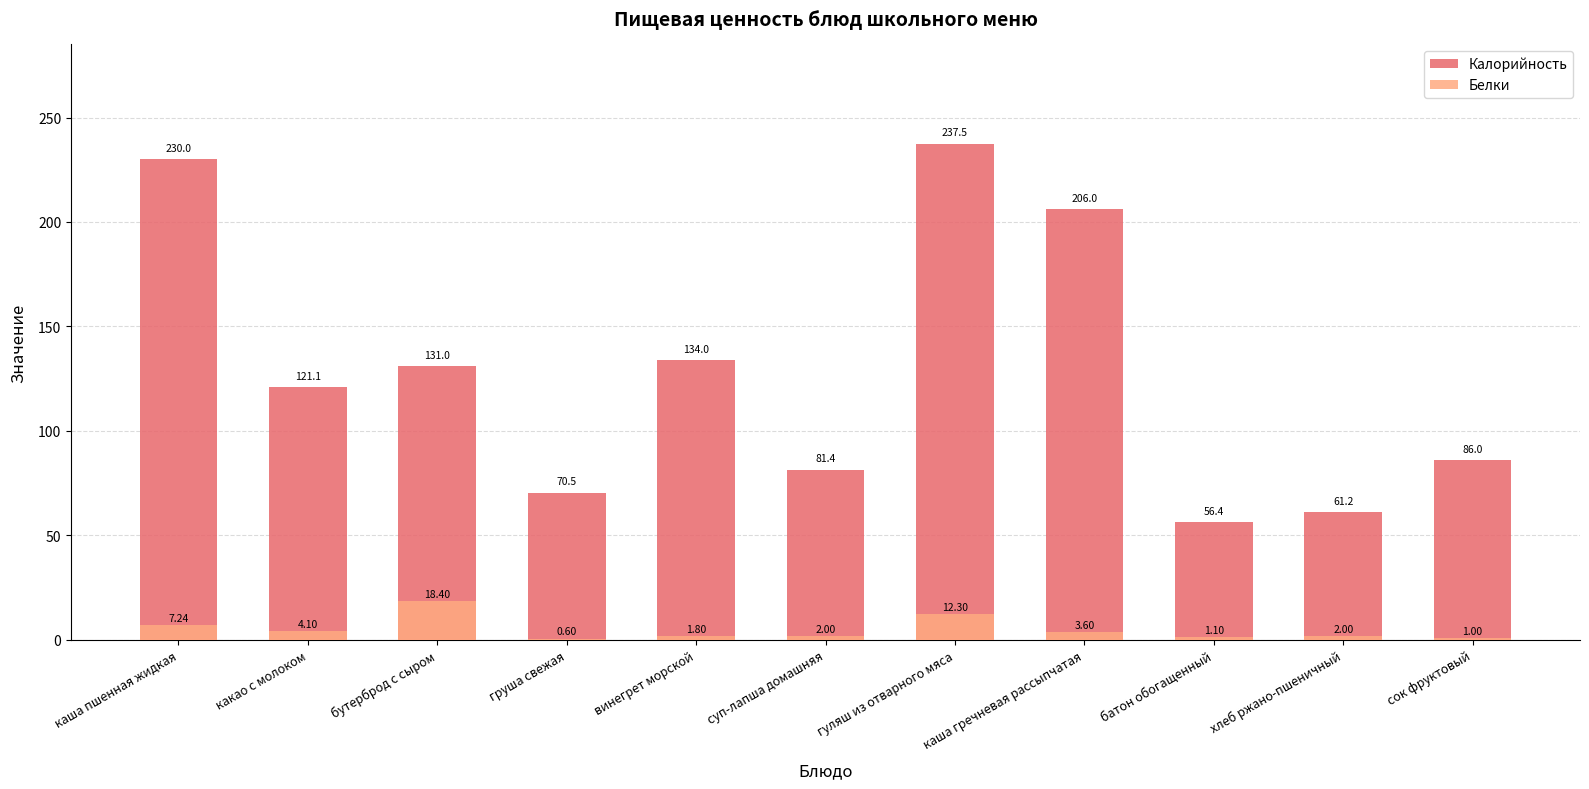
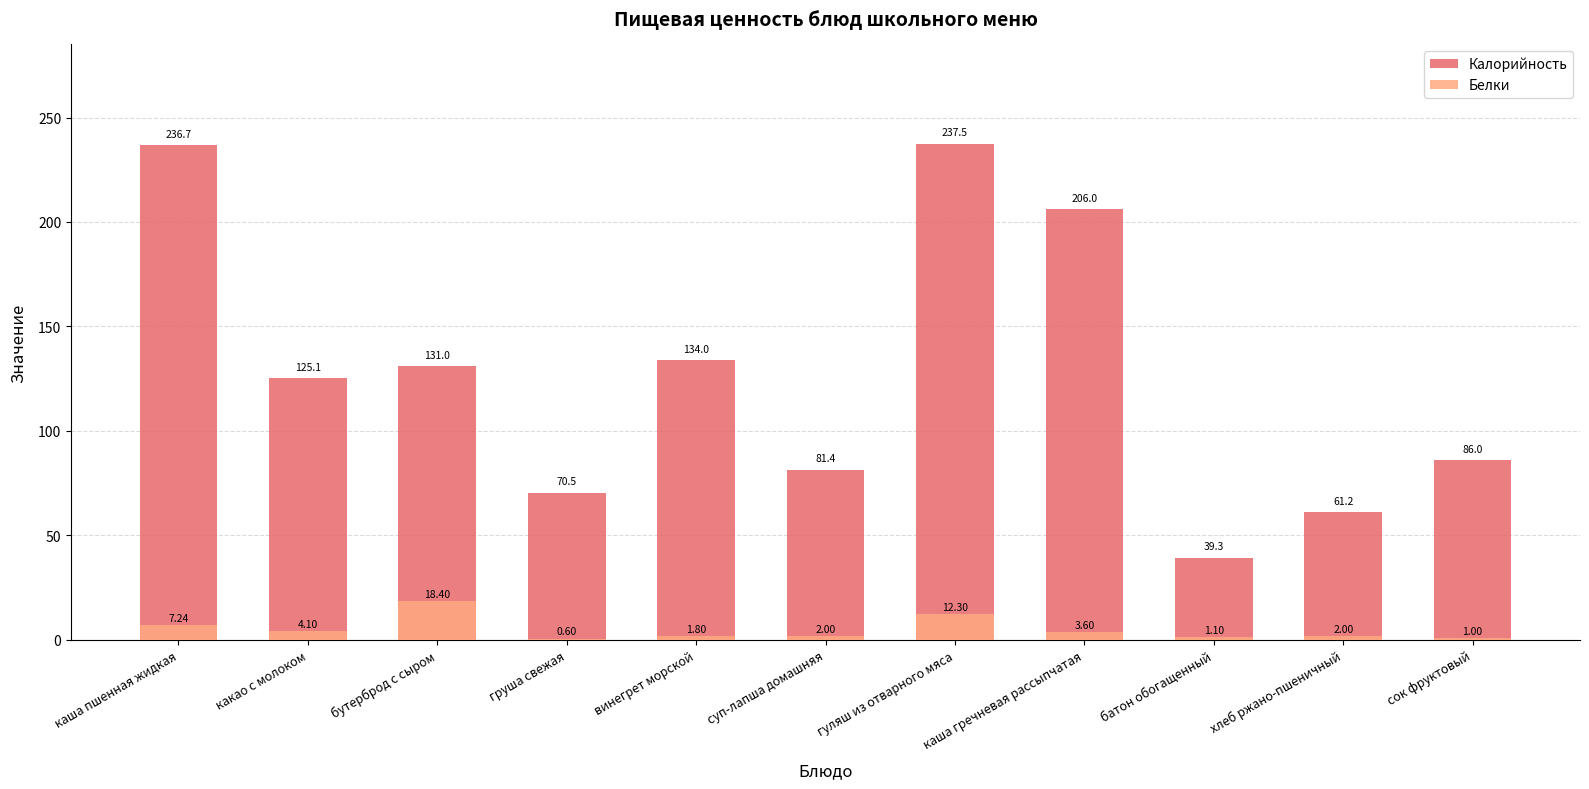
  {
    "Калорийность": {
-     "каша пшенная жидкая": 230.0,
-     "какао с молоком": 121.1,
+     "каша пшенная жидкая": 236.7,
+     "какао с молоком": 125.1,
      "бутерброд с сыром": 131.0,
      "груша свежая": 70.5,
      "винегрет морской": 134.0,
      "суп-лапша домашняя": 81.4,
      "гуляш из отварного мяса": 237.5,
      "каша гречневая рассыпчатая": 206.0,
-     "батон обогащенный": 56.4,
+     "батон обогащенный": 39.3,
      "хлеб ржано-пшеничный": 61.2,
      "сок фруктовый": 86.0
    },
    "Белки": {
      "груша свежая": 0.60
    }
  }
